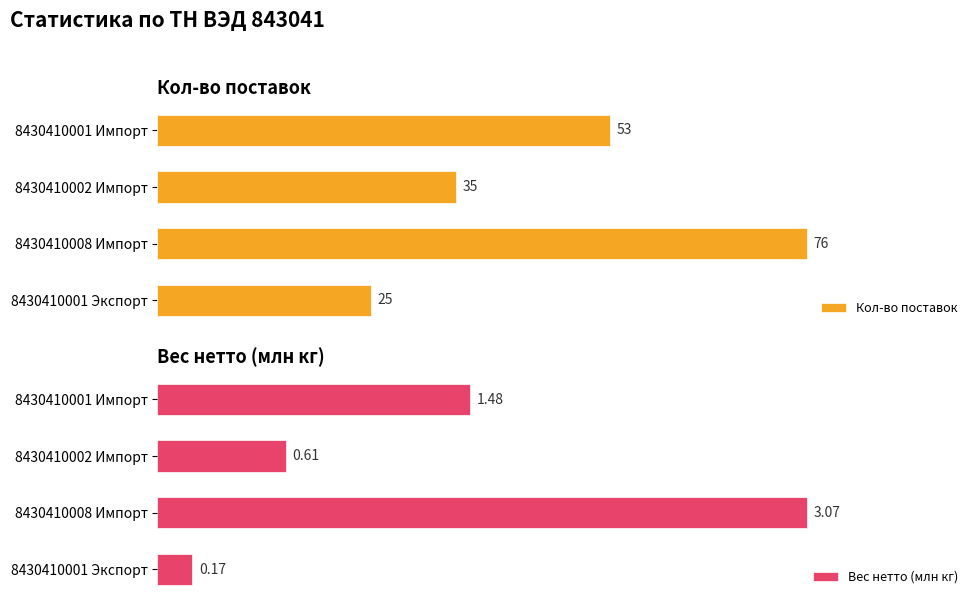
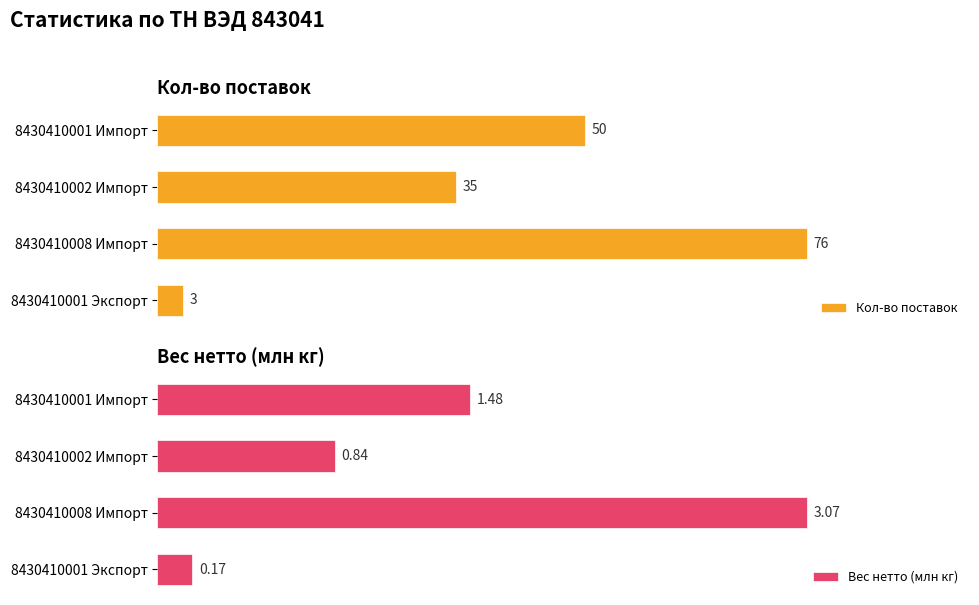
  {
    "Кол-во поставок": {
-     "8430410001 Импорт": 53,
+     "8430410001 Импорт": 50,
      "8430410002 Импорт": 35,
      "8430410008 Импорт": 76,
-     "8430410001 Экспорт": 25
+     "8430410001 Экспорт": 3
    },
    "Вес нетто (млн кг)": {
      "8430410001 Импорт": 1.48,
-     "8430410002 Импорт": 0.61,
+     "8430410002 Импорт": 0.84,
      "8430410008 Импорт": 3.07,
      "8430410001 Экспорт": 0.17
    }
  }
